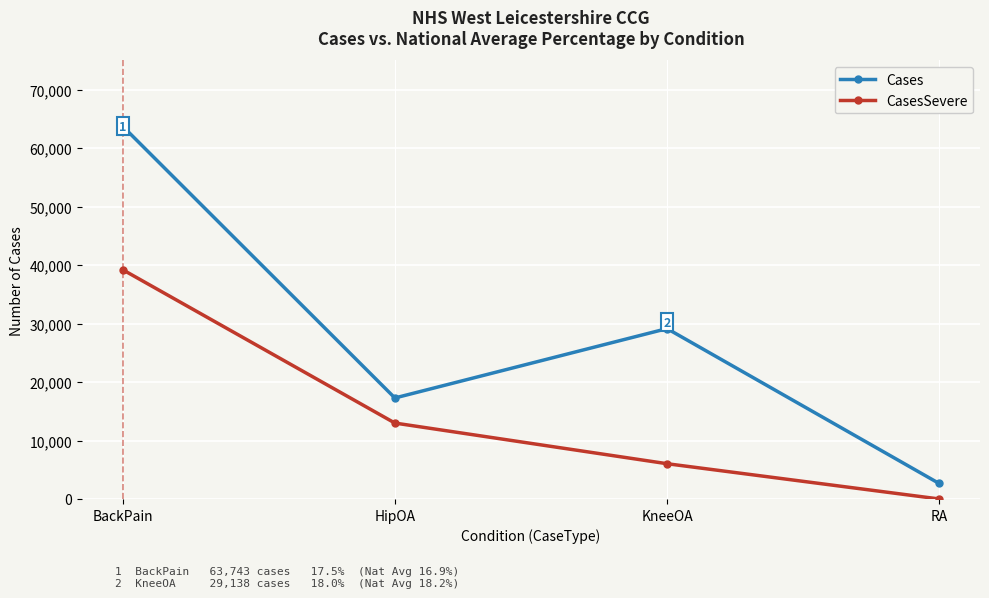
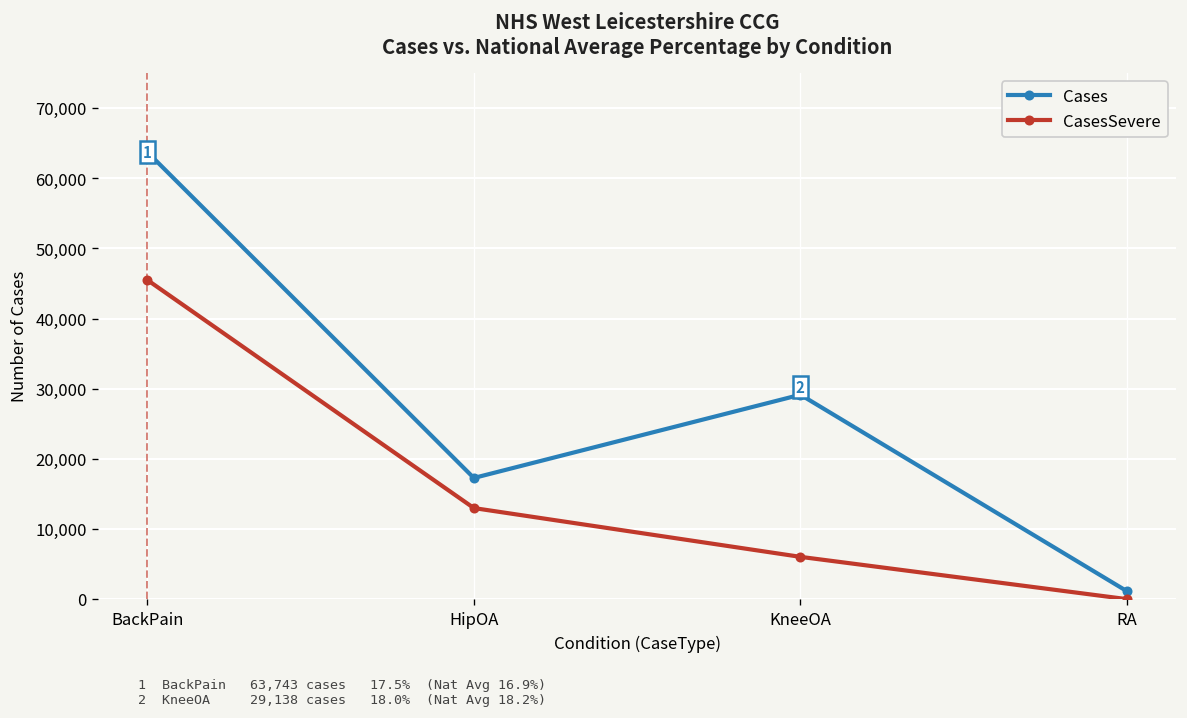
  {
    "Cases": {
      "HipOA": "17,000",
-     "RA": "3,000"
+     "RA": "1,000"
    },
    "CasesSevere": {
-     "BackPain": "39,000",
+     "BackPain": "46,000",
      "HipOA": "13,000",
      "KneeOA": "6,000",
      "RA": "0"
    }
  }
